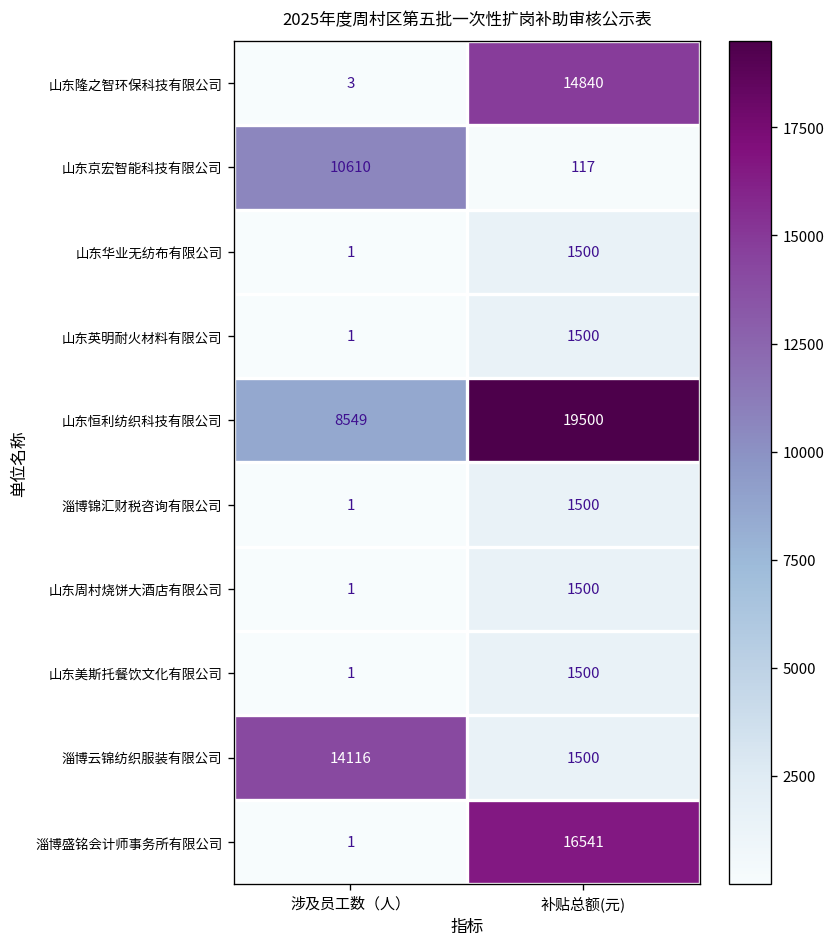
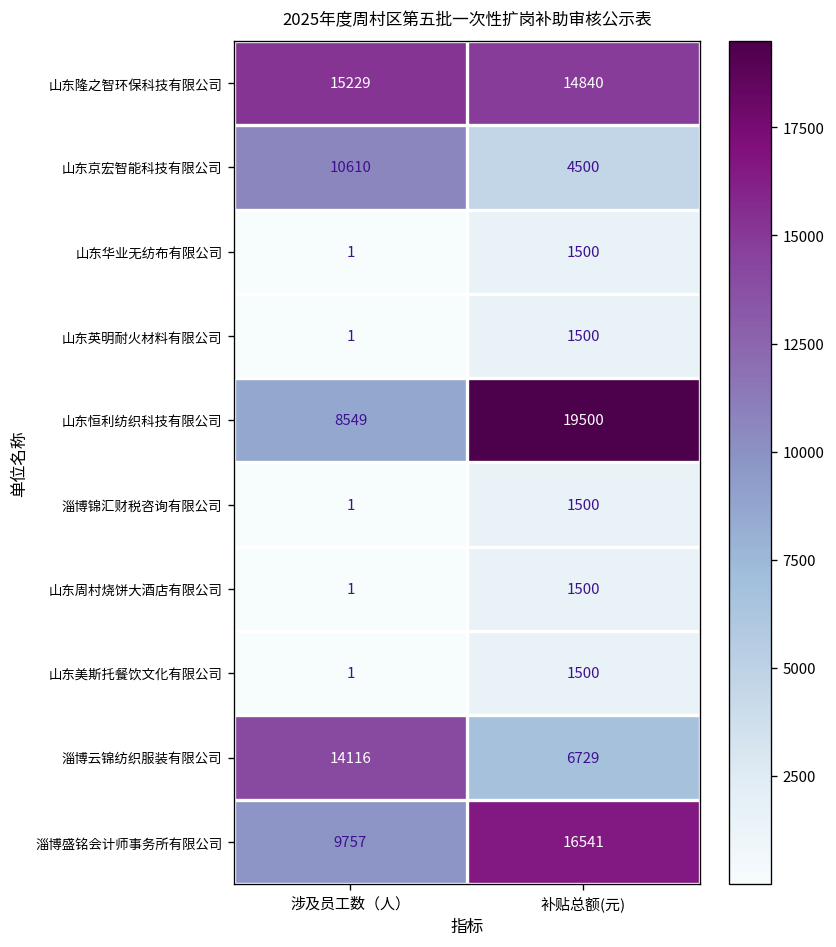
  {
    "山东隆之智环保科技有限公司": {
-     "涉及员工数（人）": 3,
+     "涉及员工数（人）": 15229,
      "补贴总额(元)": 14840
    },
    "山东京宏智能科技有限公司": {
      "涉及员工数（人）": 10610,
-     "补贴总额(元)": 117
+     "补贴总额(元)": 4500
    },
    "山东华业无纺布有限公司": {
      "涉及员工数（人）": 1,
      "补贴总额(元)": 1500
    },
    "山东英明耐火材料有限公司": {
      "涉及员工数（人）": 1,
      "补贴总额(元)": 1500
    },
    "山东恒利纺织科技有限公司": {
      "涉及员工数（人）": 8549,
      "补贴总额(元)": 19500
    },
    "淄博锦汇财税咨询有限公司": {
      "涉及员工数（人）": 1,
      "补贴总额(元)": 1500
    },
    "山东周村烧饼大酒店有限公司": {
      "涉及员工数（人）": 1,
      "补贴总额(元)": 1500
    },
    "山东美斯托餐饮文化有限公司": {
      "涉及员工数（人）": 1,
      "补贴总额(元)": 1500
    },
    "淄博云锦纺织服装有限公司": {
      "涉及员工数（人）": 14116,
-     "补贴总额(元)": 1500
+     "补贴总额(元)": 6729
    },
    "淄博盛铭会计师事务所有限公司": {
-     "涉及员工数（人）": 1,
+     "涉及员工数（人）": 9757,
      "补贴总额(元)": 16541
    }
  }
